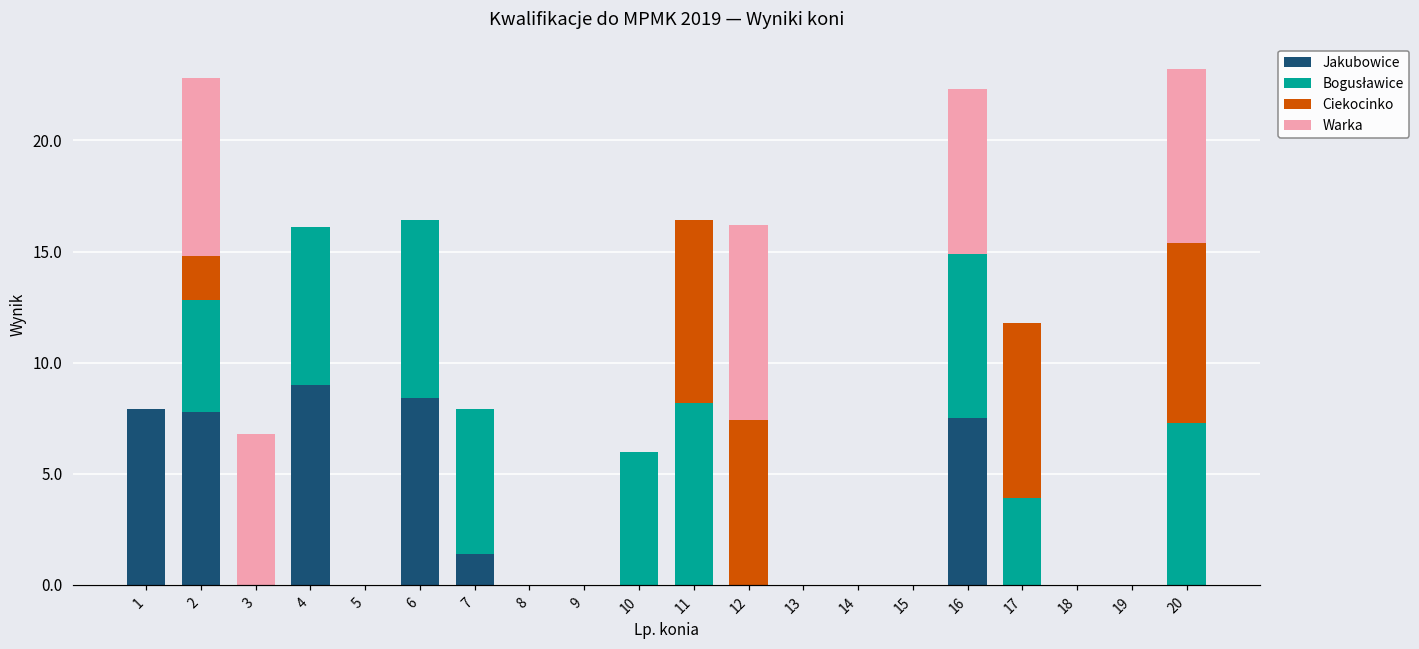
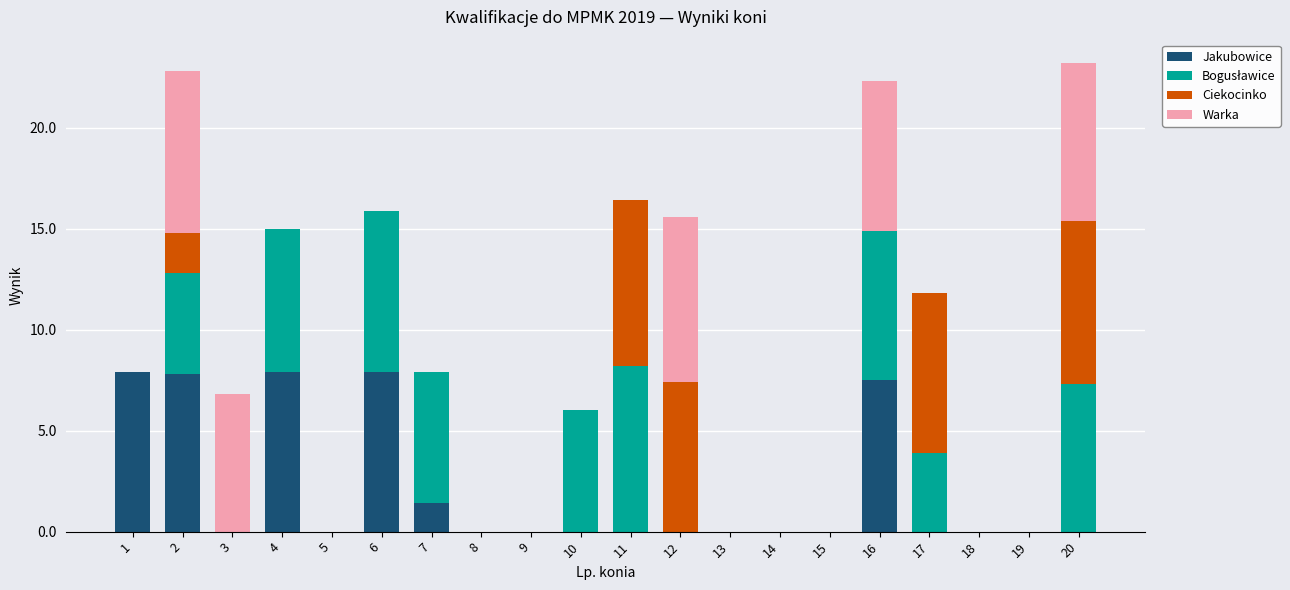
  {
    "Jakubowice": {
      "1": 7.9,
      "2": 7.8,
      "3": 0.0,
-     "4": 9.0,
+     "4": 7.9,
      "5": 0.0,
-     "6": 8.4,
+     "6": 7.9,
      "7": 1.4,
      "8": 0.0,
      "9": 0.0,
      "10": 0.0,
      "11": 0.0,
      "12": 0.0,
      "13": 0.0,
      "14": 0.0,
      "15": 0.0,
      "16": 7.5,
      "17": 0.0,
      "18": 0.0,
      "19": 0.0,
      "20": 0.0
    },
    "Bogusławice": {
      "1": 0.0,
      "2": 5.0,
      "3": 0.0,
      "4": 7.1,
      "5": 0.0,
      "6": 8.0,
      "7": 6.5,
      "8": 0.0,
      "9": 0.0,
      "10": 6.0,
      "11": 8.2,
      "12": 0.0,
      "13": 0.0,
      "14": 0.0,
      "15": 0.0,
      "16": 7.4,
      "17": 3.9,
      "18": 0.0,
      "19": 0.0,
      "20": 7.3
    },
    "Ciekocinko": {
      "1": 0.0,
      "2": 2.0,
      "3": 0.0,
      "4": 0.0,
      "5": 0.0,
      "6": 0.0,
      "7": 0.0,
      "8": 0.0,
      "9": 0.0,
      "10": 0.0,
      "11": 8.2,
      "12": 7.4,
      "13": 0.0,
      "14": 0.0,
      "15": 0.0,
      "16": 0.0,
      "17": 7.9,
      "18": 0.0,
      "19": 0.0,
      "20": 8.1
    },
    "Warka": {
      "1": 0.0,
      "2": 8.0,
      "3": 6.8,
      "4": 0.0,
      "5": 0.0,
      "6": 0.0,
      "7": 0.0,
      "8": 0.0,
      "9": 0.0,
      "10": 0.0,
      "11": 0.0,
-     "12": 8.8,
+     "12": 8.2,
      "13": 0.0,
      "14": 0.0,
      "15": 0.0,
      "16": 7.4,
      "17": 0.0,
      "18": 0.0,
      "19": 0.0,
      "20": 7.8
    }
  }
